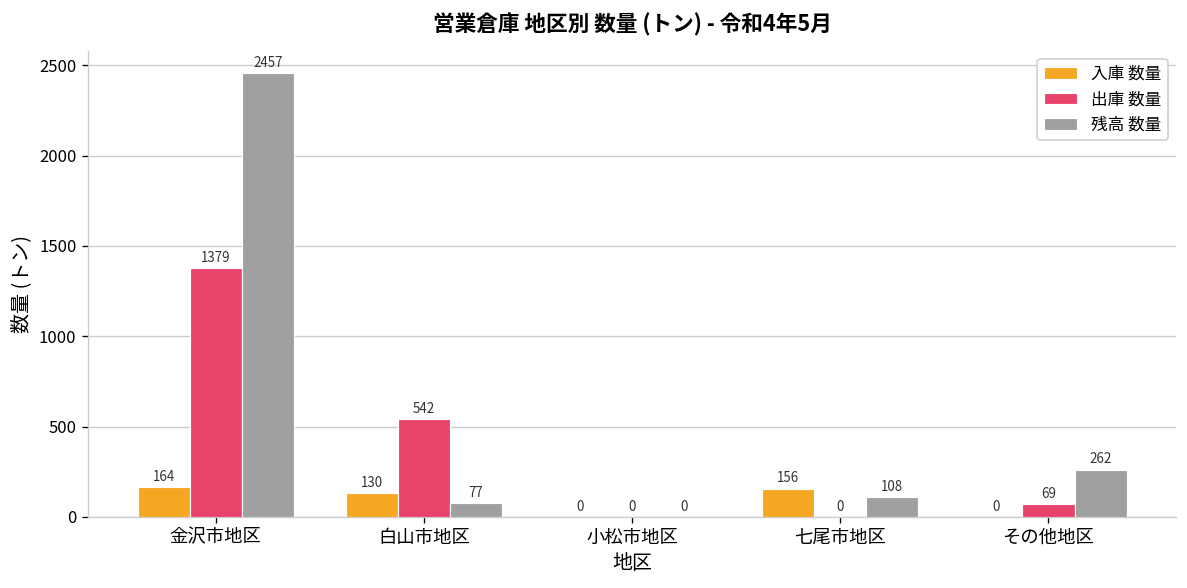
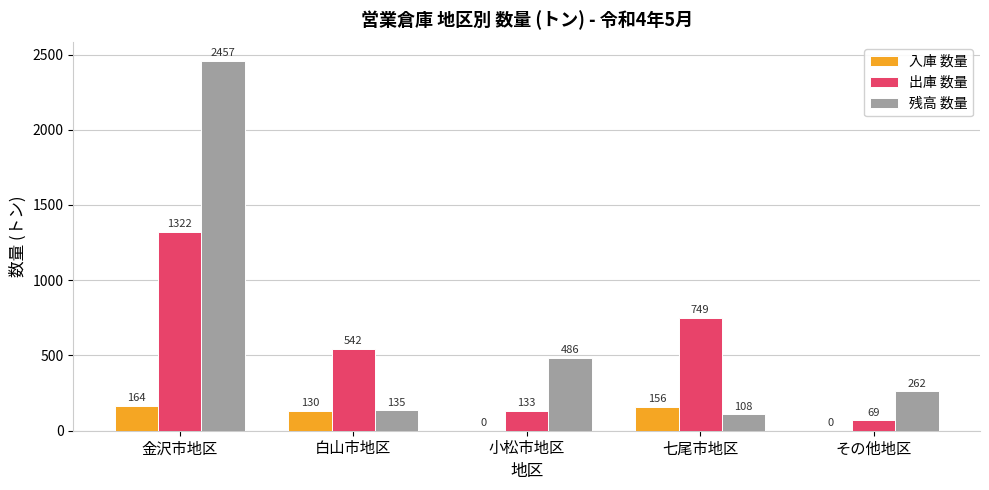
  {
    "入庫 数量": {
      "金沢市地区": 164,
      "白山市地区": 130,
      "小松市地区": 0,
      "七尾市地区": 156,
      "その他地区": 0
    },
    "出庫 数量": {
-     "金沢市地区": 1379,
+     "金沢市地区": 1322,
      "白山市地区": 542,
-     "小松市地区": 0,
-     "七尾市地区": 0,
+     "小松市地区": 133,
+     "七尾市地区": 749,
      "その他地区": 69
    },
    "残高 数量": {
      "金沢市地区": 2457,
-     "白山市地区": 77,
-     "小松市地区": 0,
+     "白山市地区": 135,
+     "小松市地区": 486,
      "七尾市地区": 108,
      "その他地区": 262
    }
  }
